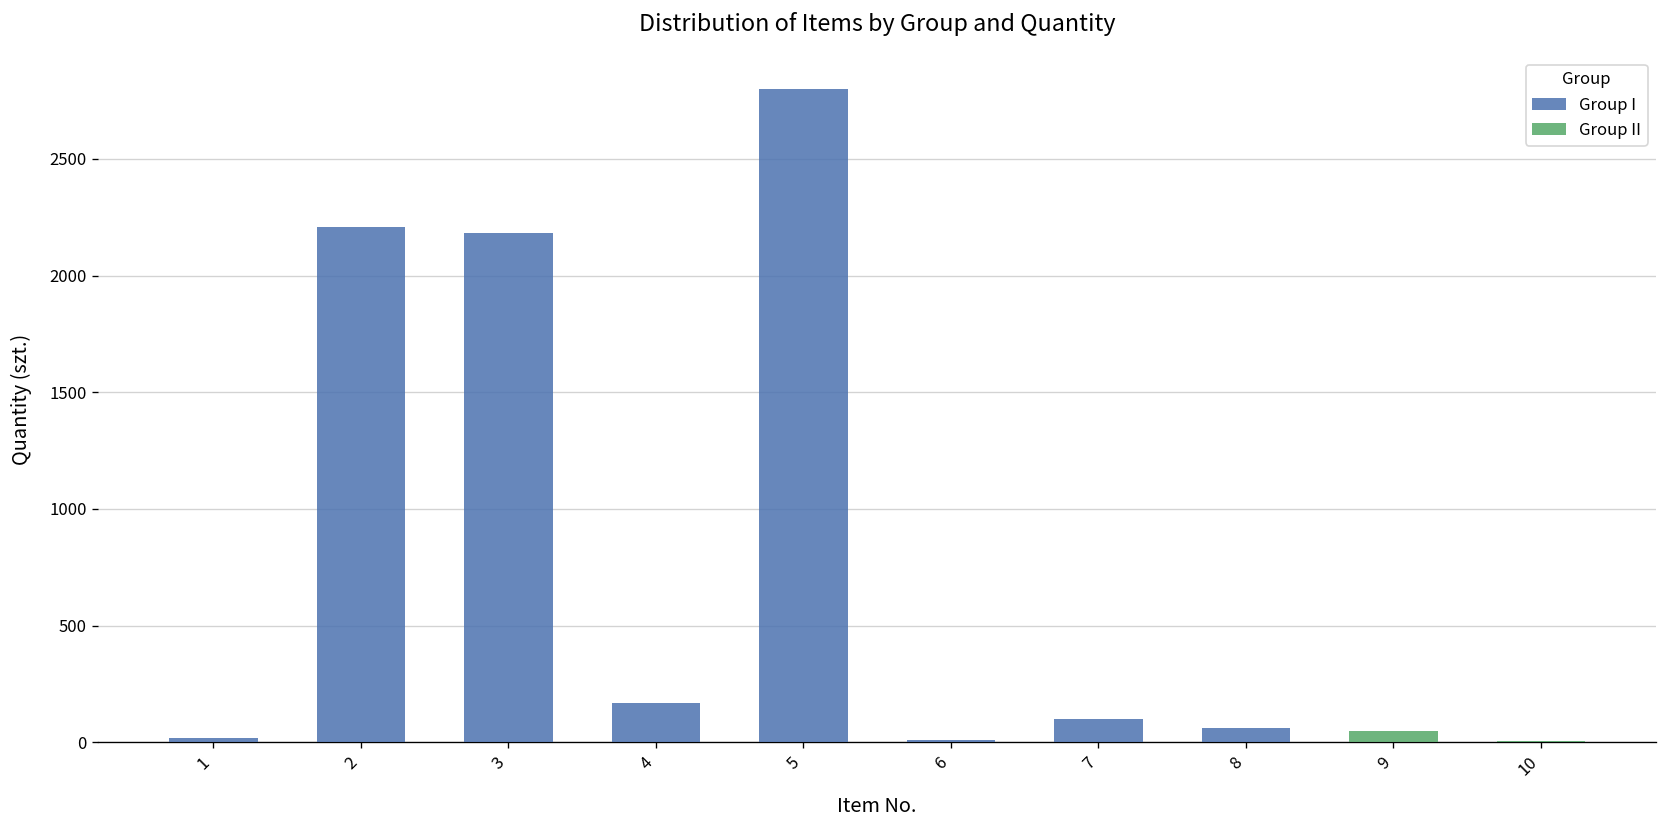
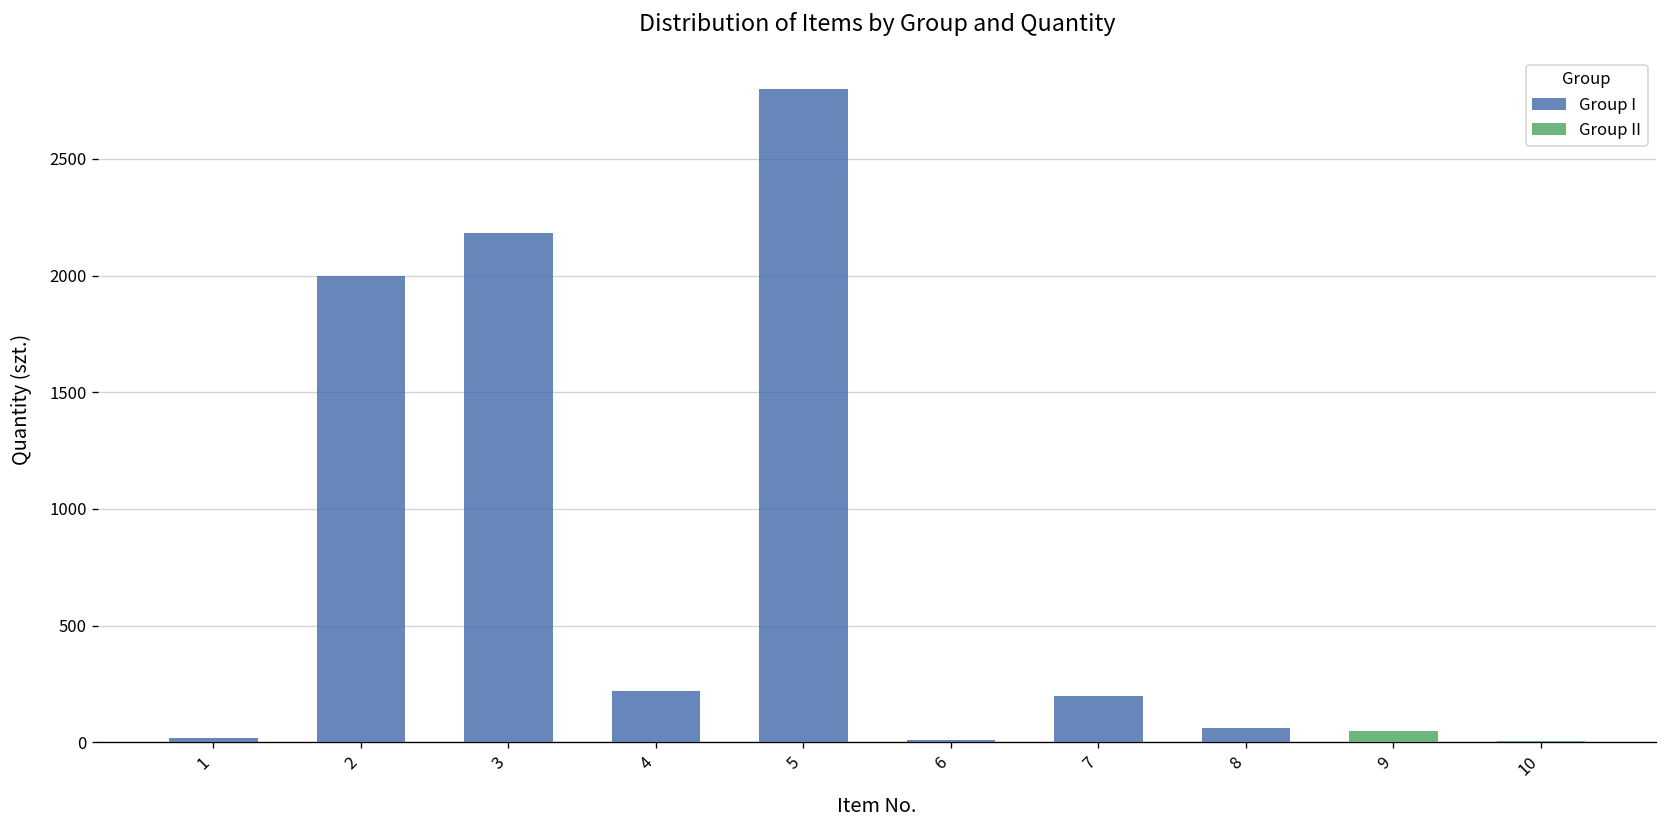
  {
    "Group I": {
      "1": 20,
-     "2": 2210,
+     "2": 2000,
      "3": 2180,
-     "4": 170,
+     "4": 220,
      "5": 2800,
-     "7": 100,
+     "7": 200,
      "8": 60,
      "9": 0,
      "10": 0
    },
    "Group II": {
      "1": 0,
      "2": 0,
      "3": 0,
      "4": 0,
      "5": 0,
      "6": 0,
      "7": 0,
      "8": 0,
      "9": 50
    }
  }
